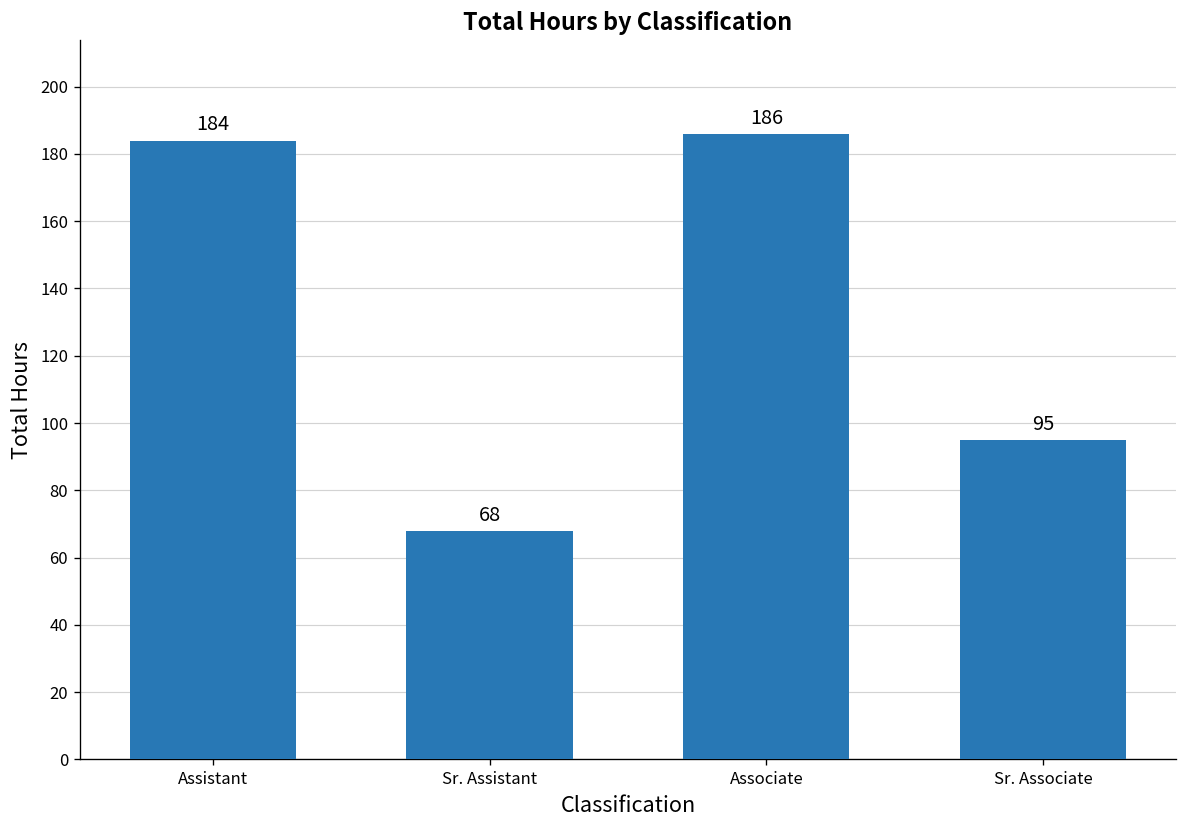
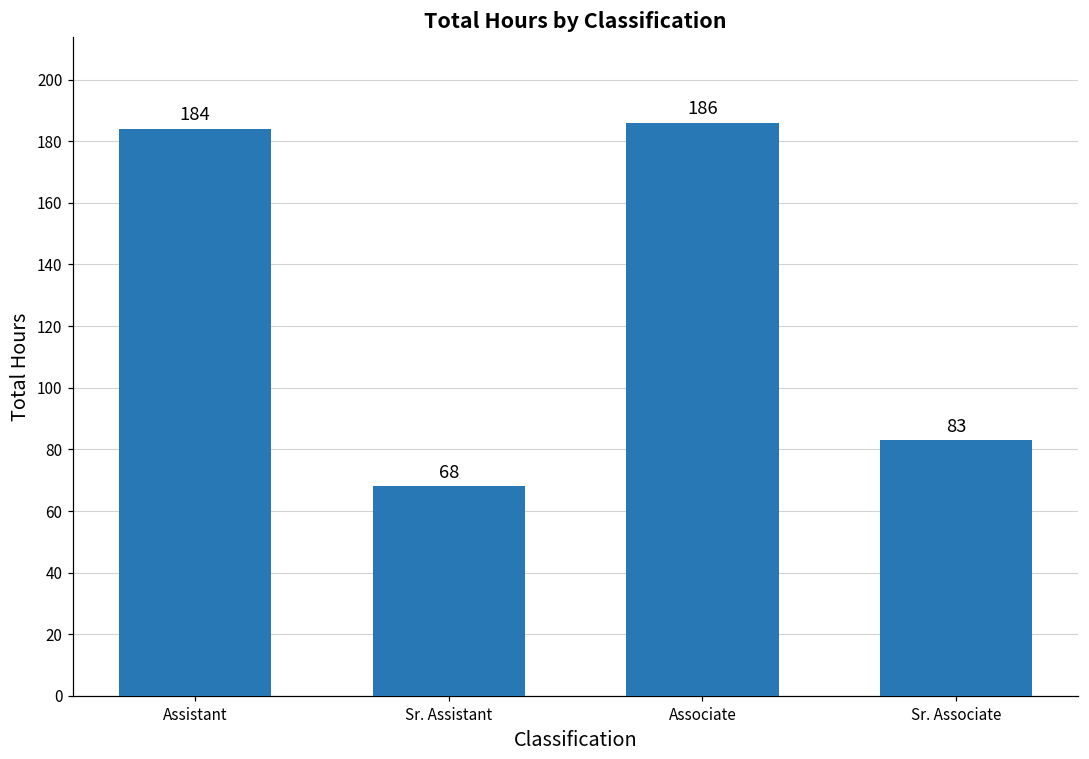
  {
    "Assistant": 184,
    "Sr. Assistant": 68,
    "Associate": 186,
-   "Sr. Associate": 95
+   "Sr. Associate": 83
  }
